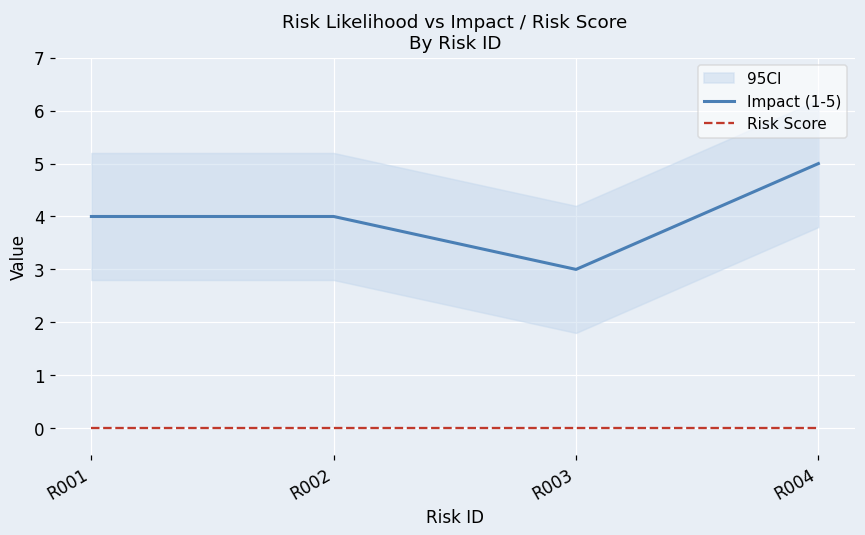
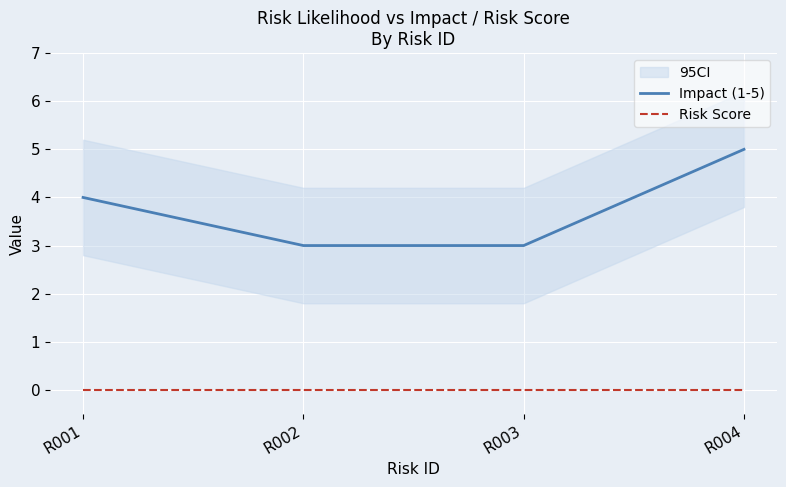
  {
    "Impact (1-5)": {
      "R001": 4,
-     "R002": 4,
+     "R002": 3,
      "R003": 3,
      "R004": 5
    },
    "Risk Score": {
      "R001": 0,
      "R002": 0,
      "R003": 0,
      "R004": 0
    }
  }
